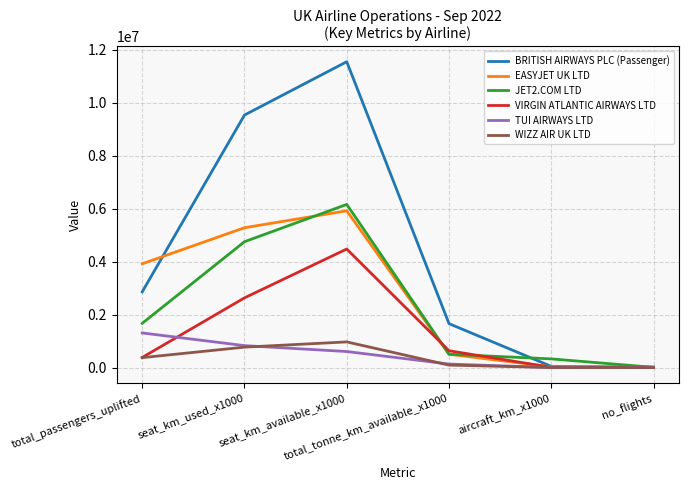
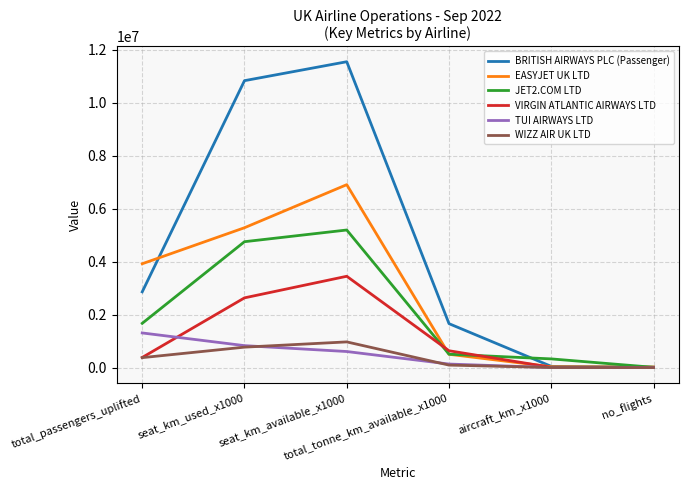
  {
    "BRITISH AIRWAYS PLC (Passenger)": {
      "total_passengers_uplifted": 2900000,
-     "seat_km_used_x1000": 9500000,
+     "seat_km_used_x1000": 10800000,
      "seat_km_available_x1000": 11600000,
      "total_tonne_km_available_x1000": 1700000
    },
    "EASYJET UK LTD": {
      "total_passengers_uplifted": 3900000,
      "seat_km_used_x1000": 5300000,
-     "seat_km_available_x1000": 5900000
+     "seat_km_available_x1000": 6900000
    },
    "JET2.COM LTD": {
      "total_passengers_uplifted": 1700000,
      "seat_km_used_x1000": 4800000,
-     "seat_km_available_x1000": 6200000,
+     "seat_km_available_x1000": 5200000,
      "aircraft_km_x1000": 300000
    },
    "VIRGIN ATLANTIC AIRWAYS LTD": {
      "seat_km_used_x1000": 2600000,
-     "seat_km_available_x1000": 4500000,
+     "seat_km_available_x1000": 3500000,
      "total_tonne_km_available_x1000": 600000
    },
    "TUI AIRWAYS LTD": {
      "total_passengers_uplifted": 1300000,
      "seat_km_available_x1000": 600000
    },
    "WIZZ AIR UK LTD": {
      "seat_km_available_x1000": 1000000
    }
  }
